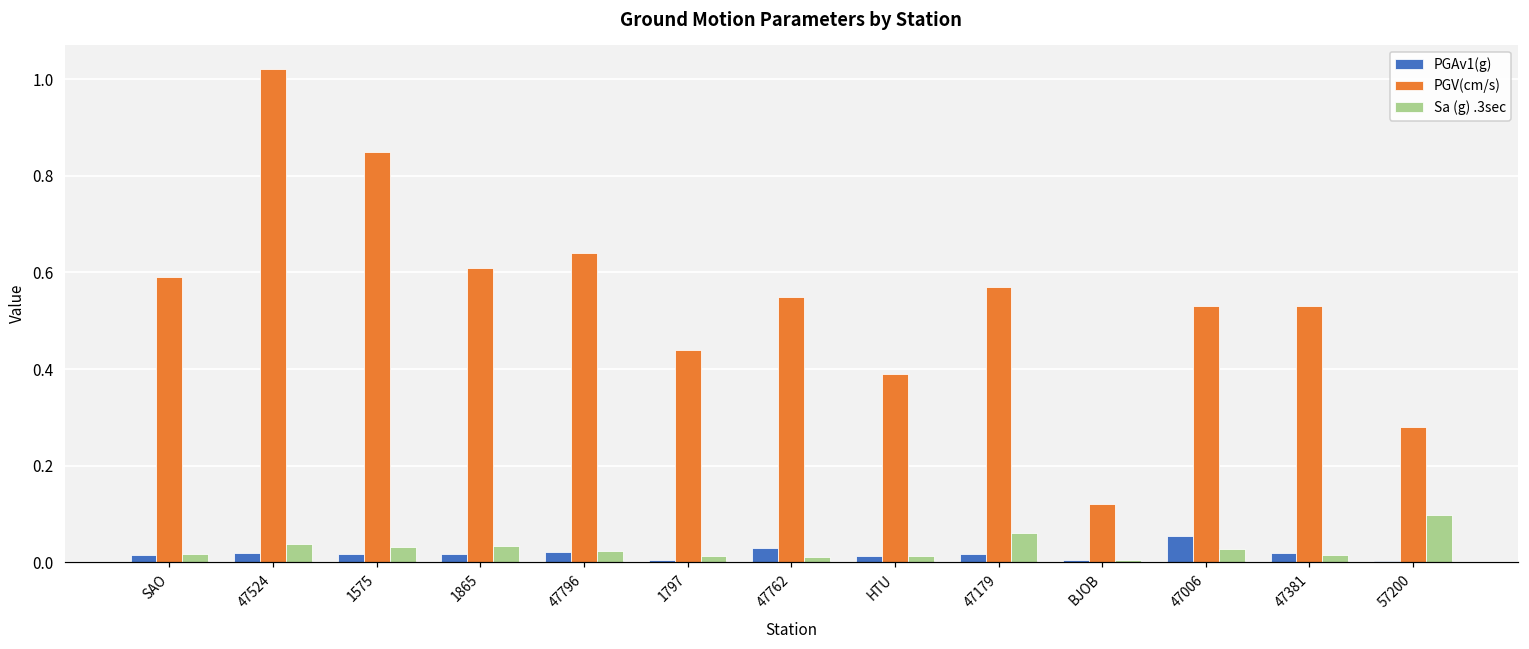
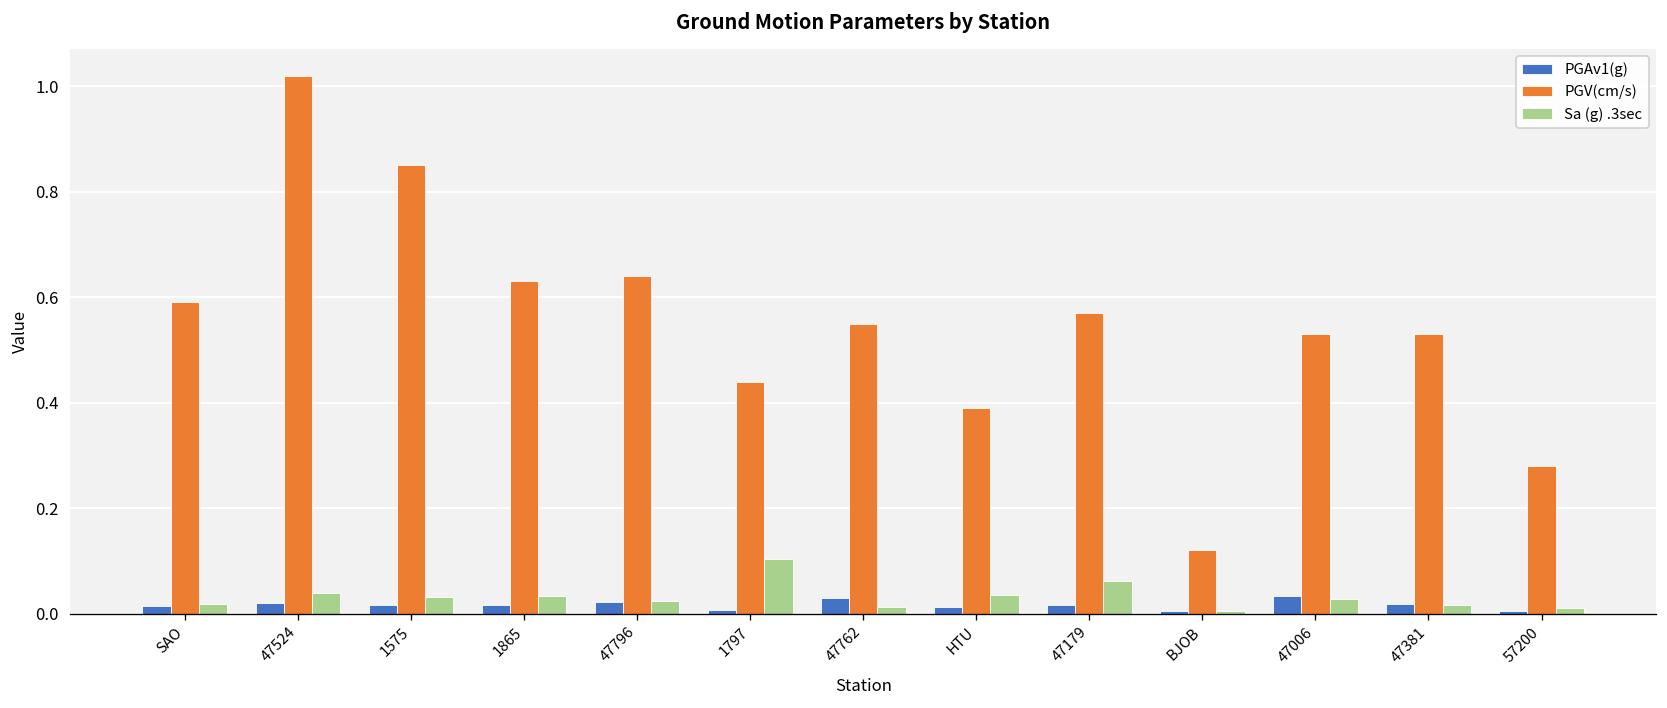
  {
    "PGAv1(g)": {
      "SAO": 0.02,
      "47524": 0.02,
      "1575": 0.02,
      "1865": 0.02,
      "47796": 0.02,
      "1797": 0.01,
      "47762": 0.03,
      "HTU": 0.01,
      "47179": 0.02,
-     "47006": 0.05,
+     "47006": 0.03,
      "47381": 0.02
    },
    "PGV(cm/s)": {
      "SAO": 0.59,
      "47524": 1.02,
      "1575": 0.85,
-     "1865": 0.61,
+     "1865": 0.63,
      "47796": 0.64,
      "1797": 0.44,
      "47762": 0.55,
      "HTU": 0.39,
      "47179": 0.57,
      "BJOB": 0.12,
      "47006": 0.53,
      "47381": 0.53,
      "57200": 0.28
    },
    "Sa (g) .3sec": {
      "SAO": 0.02,
      "47524": 0.04,
      "1575": 0.03,
      "1865": 0.03,
      "47796": 0.02,
-     "1797": 0.01,
+     "1797": 0.10,
      "47762": 0.01,
-     "HTU": 0.01,
+     "HTU": 0.04,
      "47179": 0.06,
      "47006": 0.03,
      "47381": 0.02,
-     "57200": 0.10
+     "57200": 0.01
    }
  }
